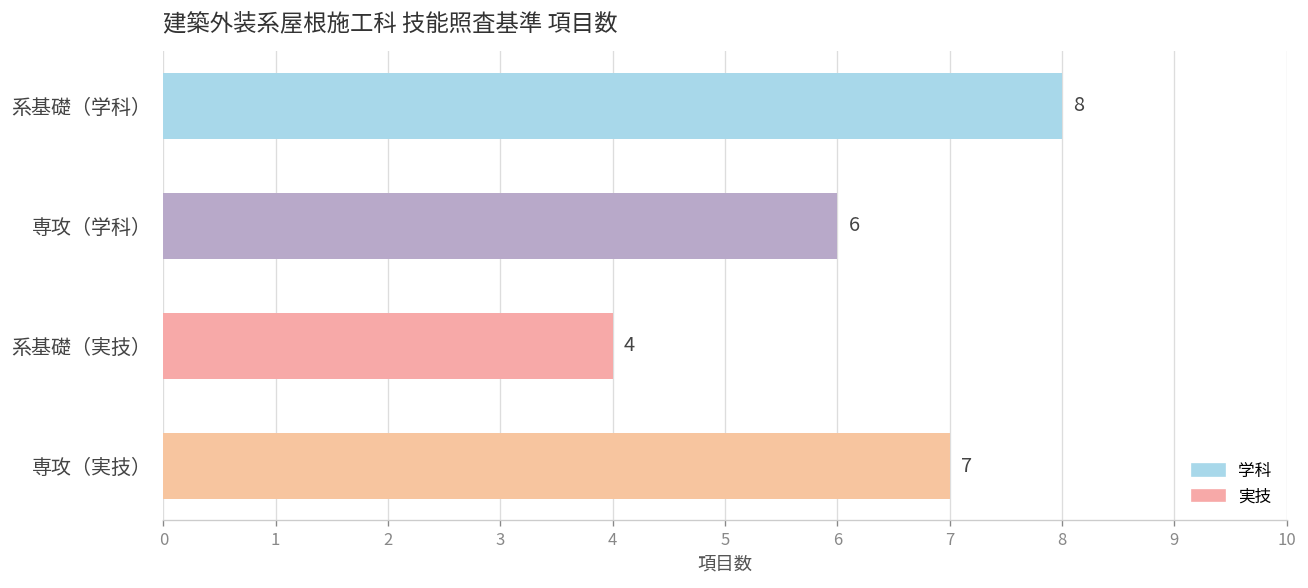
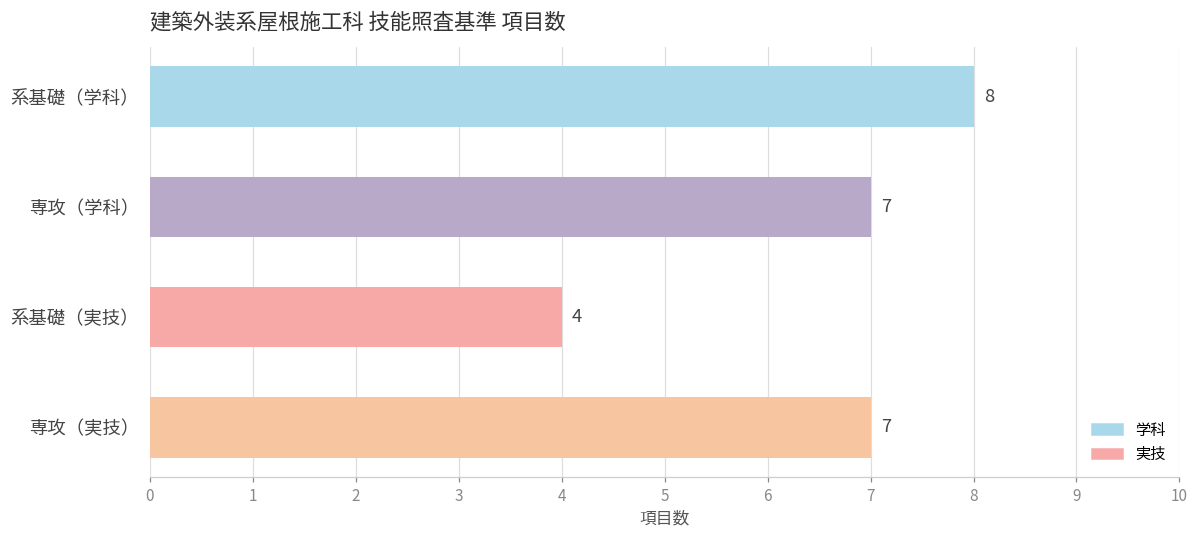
  {
    "系基礎（学科）": 8,
-   "専攻（学科）": 6,
+   "専攻（学科）": 7,
    "系基礎（実技）": 4,
    "専攻（実技）": 7
  }
